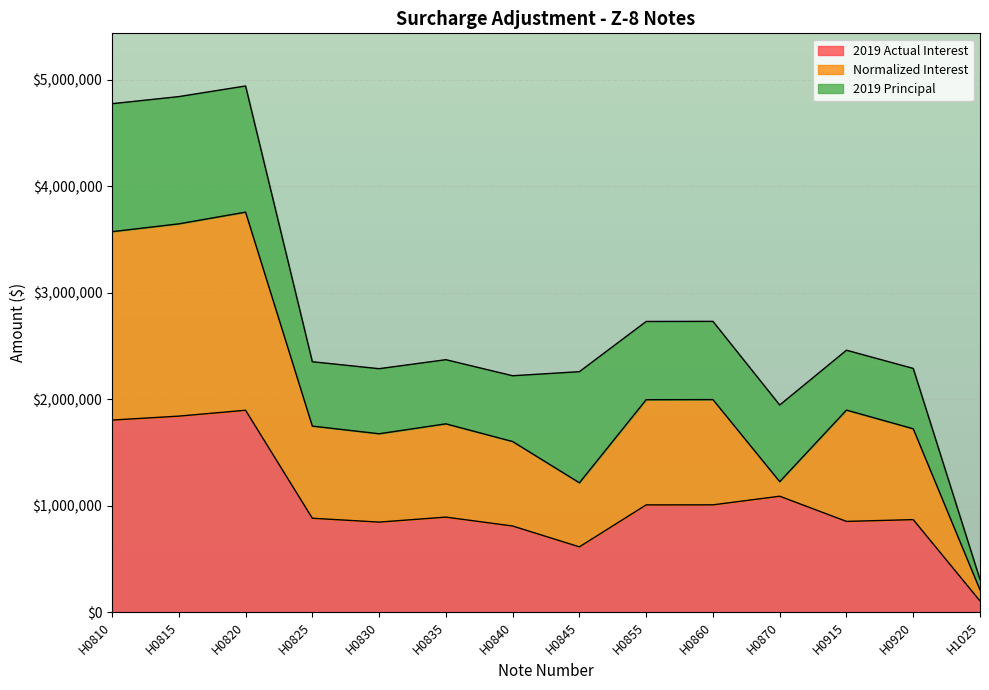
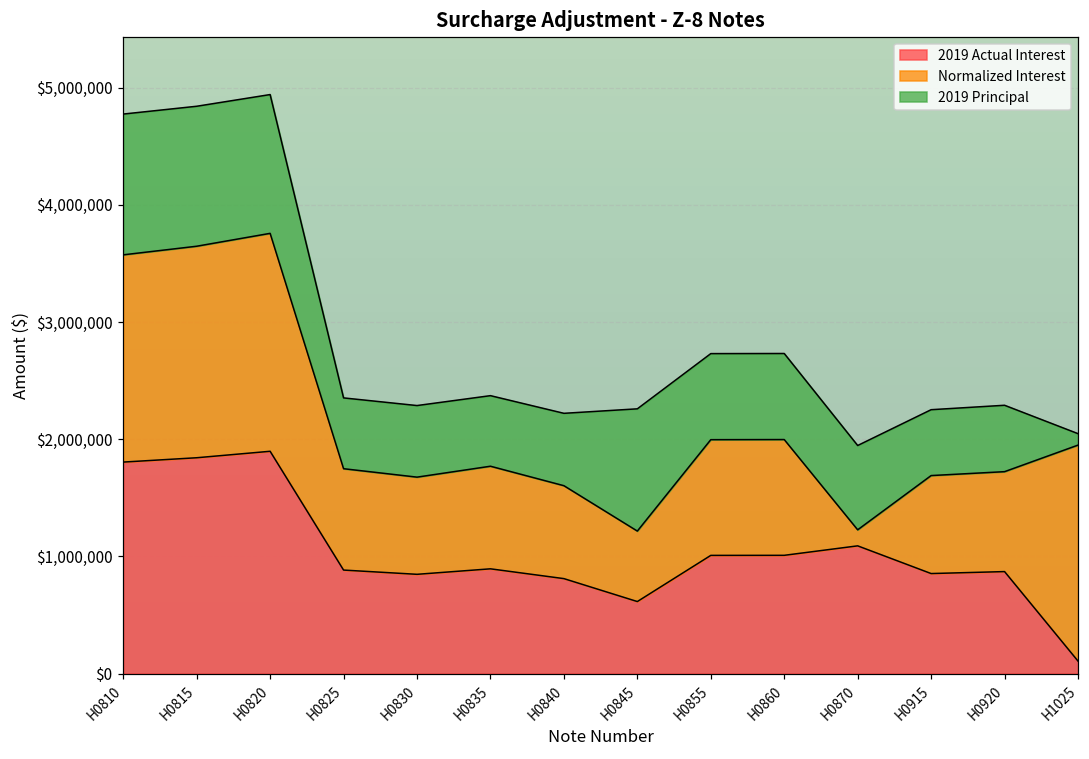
  {
    "2019 Actual Interest": {
      "H0810": "$1,800,000",
      "H0815": "$1,840,000",
      "H0820": "$1,900,000",
      "H0825": "$880,000",
      "H0830": "$850,000",
      "H0835": "$890,000",
      "H0840": "$810,000",
      "H0845": "$610,000",
      "H0855": "$1,010,000",
      "H0860": "$1,010,000",
      "H0870": "$1,090,000",
      "H0915": "$850,000",
      "H0920": "$870,000",
      "H1025": "$110,000"
    },
    "Normalized Interest": {
      "H0810": "$1,770,000",
      "H0815": "$1,810,000",
      "H0820": "$1,860,000",
      "H0825": "$870,000",
      "H0830": "$830,000",
      "H0835": "$880,000",
      "H0840": "$790,000",
      "H0845": "$600,000",
      "H0855": "$990,000",
      "H0860": "$990,000",
      "H0870": "$140,000",
-     "H0915": "$1,050,000",
+     "H0915": "$840,000",
      "H0920": "$850,000",
-     "H1025": "$100,000"
+     "H1025": "$1,840,000"
    },
    "2019 Principal": {
      "H0810": "$1,200,000",
      "H0815": "$1,190,000",
      "H0820": "$1,180,000",
      "H0825": "$600,000",
      "H0830": "$610,000",
      "H0835": "$600,000",
      "H0840": "$620,000",
      "H0845": "$1,040,000",
      "H0855": "$730,000",
      "H0860": "$730,000",
      "H0870": "$720,000",
      "H0915": "$560,000",
      "H0920": "$570,000",
      "H1025": "$100,000"
    }
  }
